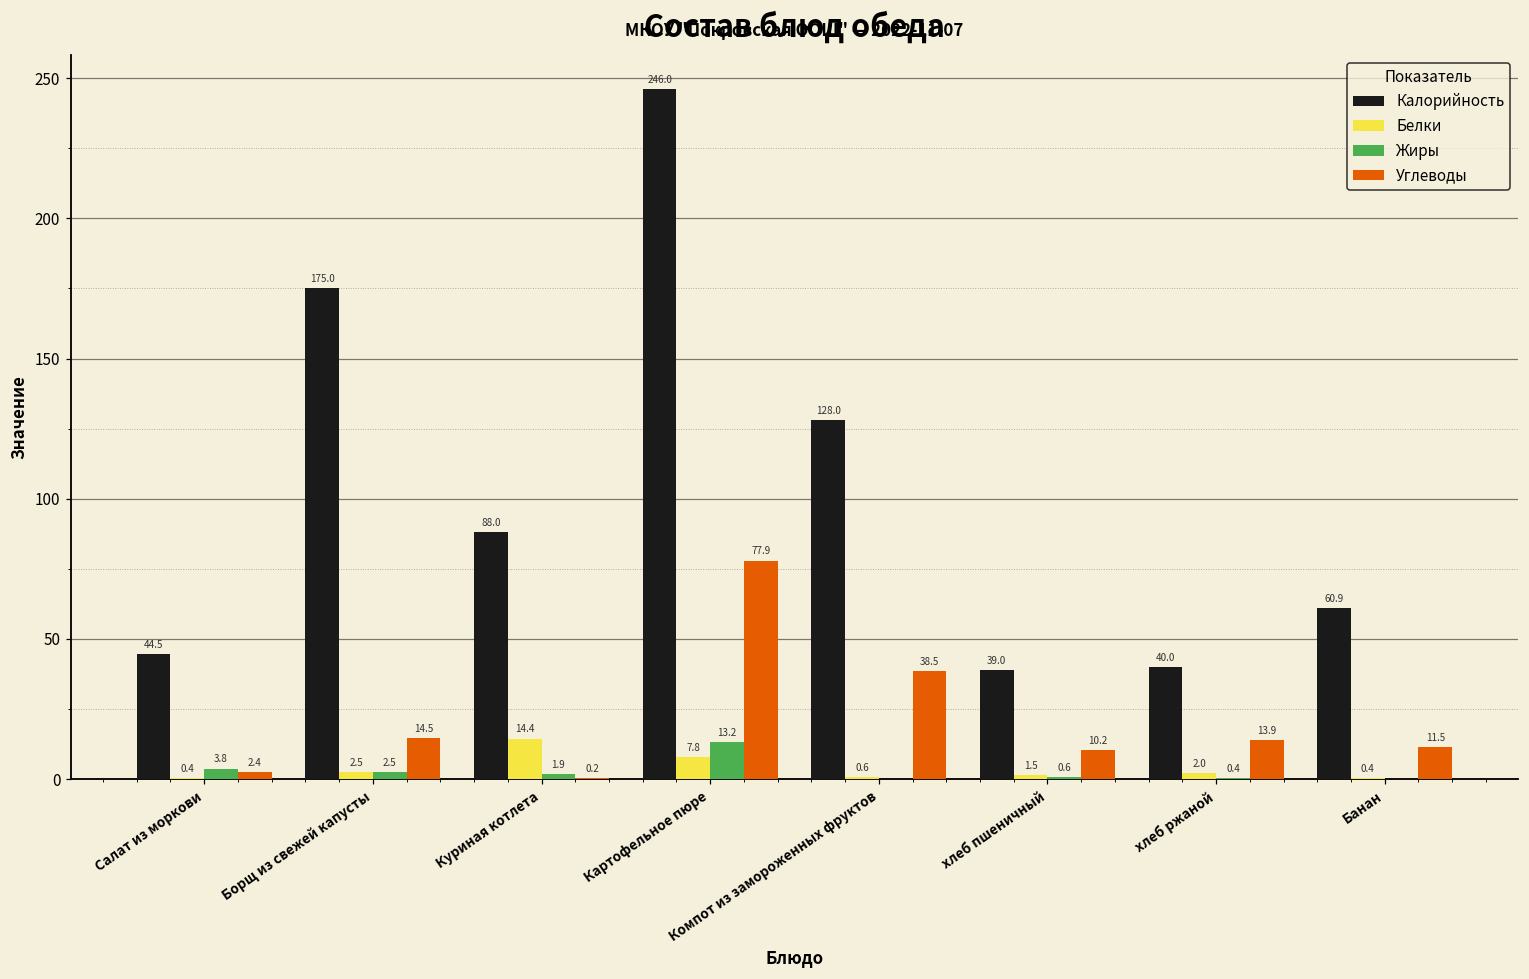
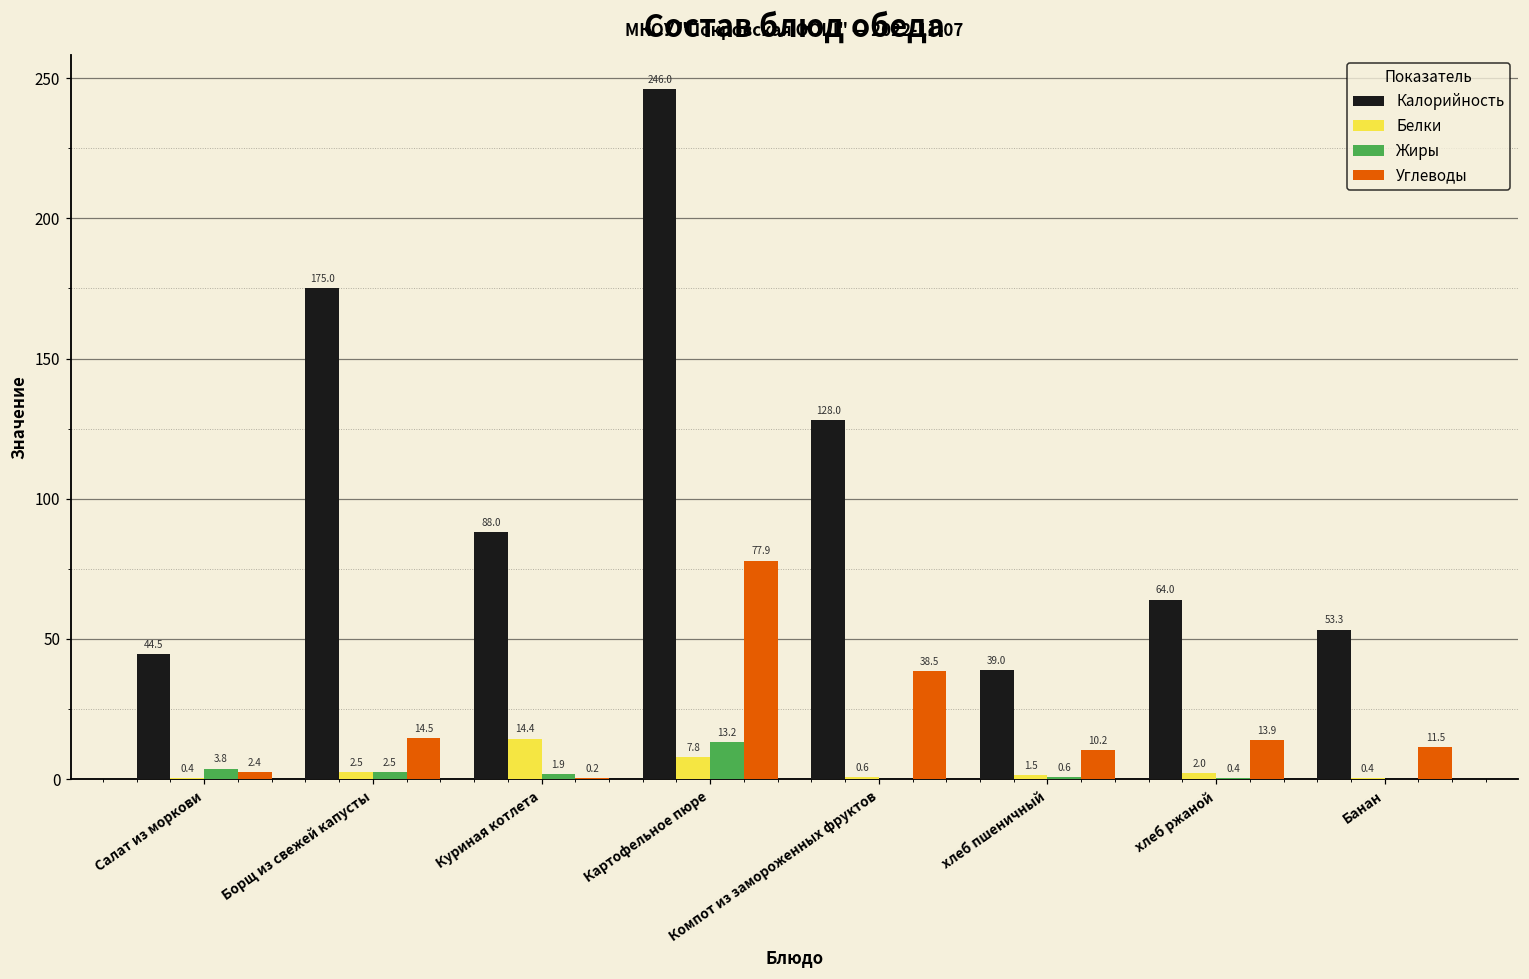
  {
    "Калорийность": {
      "Салат из моркови": 44.5,
      "Борщ из свежей капусты": 175.0,
      "Куриная котлета": 88.0,
      "Картофельное пюре": 246.0,
      "Компот из замороженных фруктов": 128.0,
      "хлеб пшеничный": 39.0,
-     "хлеб ржаной": 40.0,
-     "Банан": 60.9
+     "хлеб ржаной": 64.0,
+     "Банан": 53.3
    },
    "Белки": {
      "Салат из моркови": 0.4,
      "Борщ из свежей капусты": 2.5,
      "Куриная котлета": 14.4,
      "Картофельное пюре": 7.8,
      "Компот из замороженных фруктов": 0.6,
      "хлеб пшеничный": 1.5,
      "хлеб ржаной": 2.0,
      "Банан": 0.4
    },
    "Жиры": {
      "Салат из моркови": 3.8,
      "Борщ из свежей капусты": 2.5,
      "Куриная котлета": 1.9,
      "Картофельное пюре": 13.2,
      "хлеб пшеничный": 0.6,
      "хлеб ржаной": 0.4
    },
    "Углеводы": {
      "Салат из моркови": 2.4,
      "Борщ из свежей капусты": 14.5,
      "Куриная котлета": 0.2,
      "Картофельное пюре": 77.9,
      "Компот из замороженных фруктов": 38.5,
      "хлеб пшеничный": 10.2,
      "хлеб ржаной": 13.9,
      "Банан": 11.5
    }
  }
